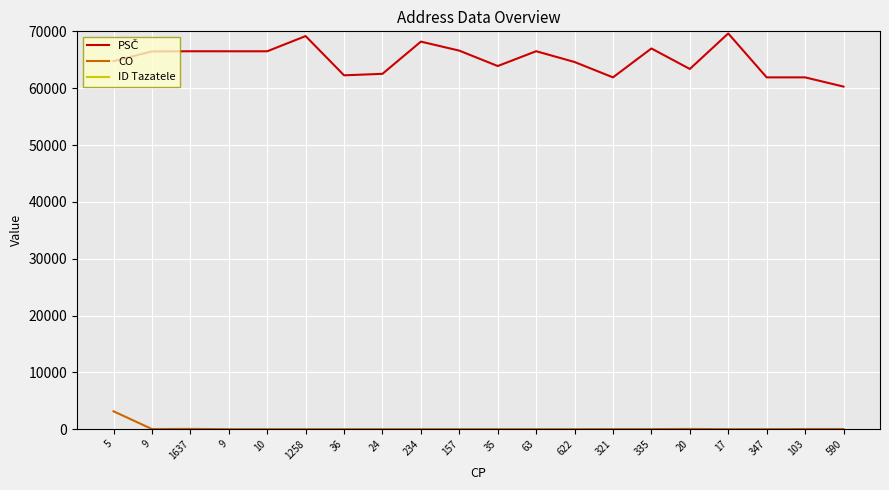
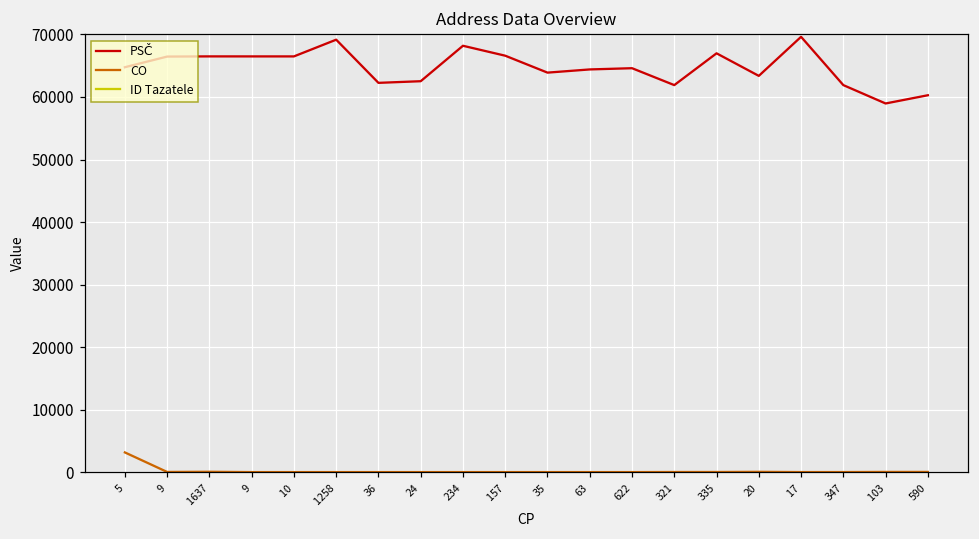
  {
    "PSČ": {
      "1637": 66000,
      "10": 66000,
      "1258": 69000,
      "36": 62000,
      "24": 63000,
      "234": 68000,
      "157": 67000,
      "35": 64000,
-     "63": 67000,
+     "63": 64000,
      "622": 65000,
      "321": 62000,
      "335": 67000,
      "20": 63000,
      "17": 70000,
      "347": 62000,
-     "103": 62000,
+     "103": 59000,
      "590": 60000
    },
    "CO": {
      "5": 3000,
      "1637": 0,
      "10": 0,
      "1258": 0,
      "36": 0,
      "24": 0,
      "234": 0,
      "157": 0,
      "35": 0,
      "63": 0,
      "622": 0,
      "321": 0,
      "335": 0,
      "20": 0,
      "17": 0,
      "347": 0,
      "103": 0,
      "590": 0
    }
  }
